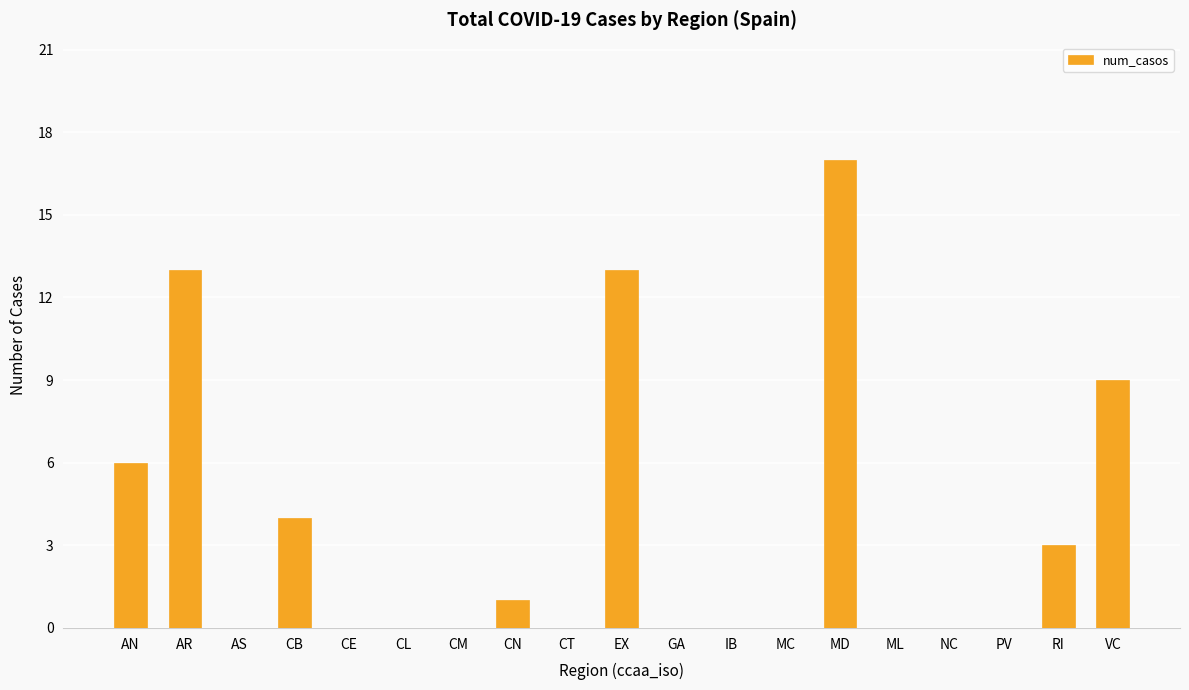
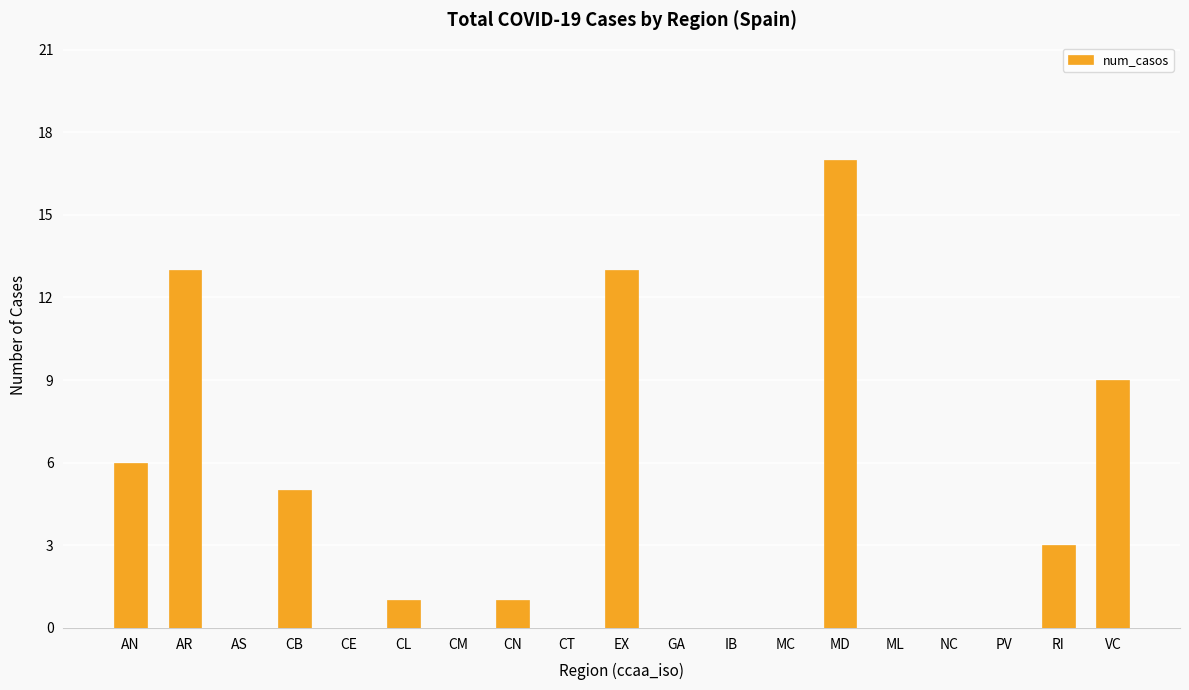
  {
    "AN": 6,
    "AR": 13,
    "AS": 0,
-   "CB": 4,
+   "CB": 5,
    "CE": 0,
-   "CL": 0,
+   "CL": 1,
    "CM": 0,
    "CN": 1,
    "CT": 0,
    "EX": 13,
    "GA": 0,
    "IB": 0,
    "MC": 0,
    "MD": 17,
    "ML": 0,
    "NC": 0,
    "PV": 0,
    "RI": 3,
    "VC": 9
  }
